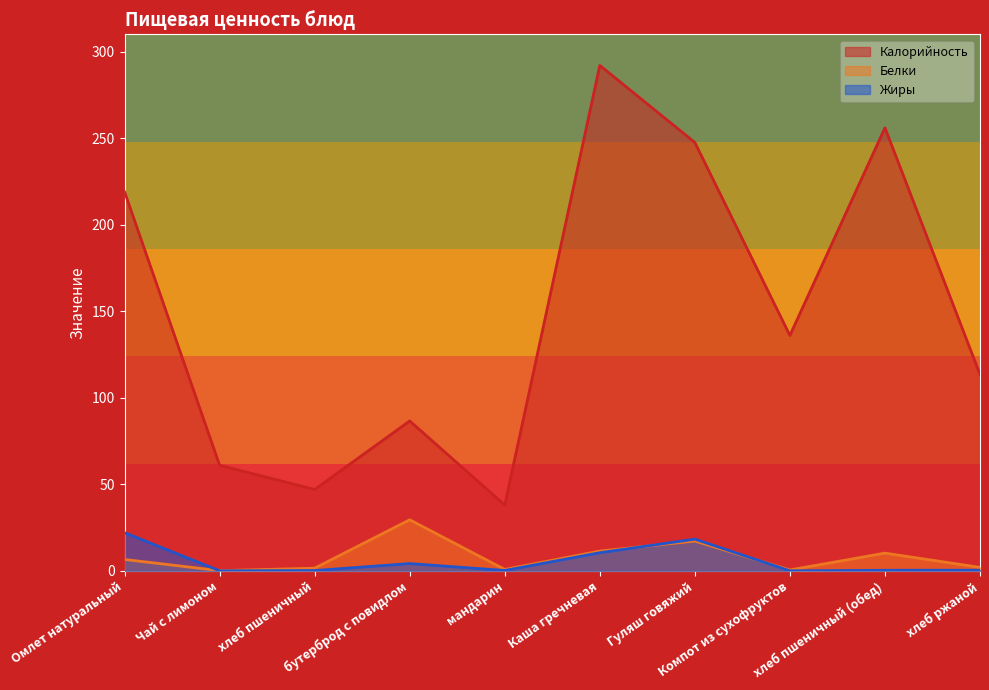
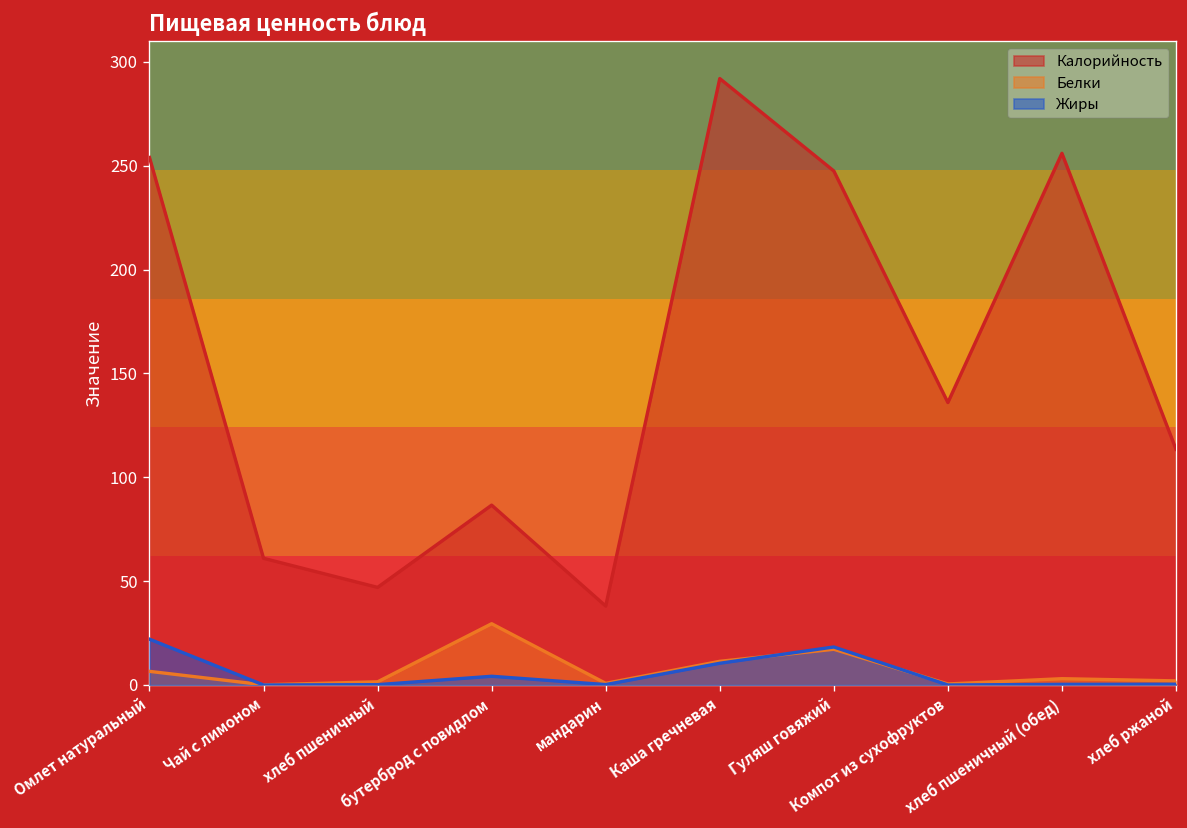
  {
    "Калорийность": {
-     "Омлет натуральный": 219,
+     "Омлет натуральный": 254,
      "Чай с лимоном": 61,
      "хлеб пшеничный": 47,
      "бутерброд с повидлом": 87,
      "мандарин": 38,
      "Каша гречневая": 292,
      "Гуляш говяжий": 248,
      "Компот из сухофруктов": 136,
      "хлеб пшеничный (обед)": 256,
      "хлеб ржаной": 114
    },
    "Белки": {
      "Омлет натуральный": 7,
      "бутерброд с повидлом": 30,
-     "хлеб пшеничный (обед)": 10,
+     "хлеб пшеничный (обед)": 3,
      "хлеб ржаной": 2
    },
    "Жиры": {
      "Омлет натуральный": 22,
      "бутерброд с повидлом": 4,
      "хлеб пшеничный (обед)": 0,
      "хлеб ржаной": 0
    }
  }
